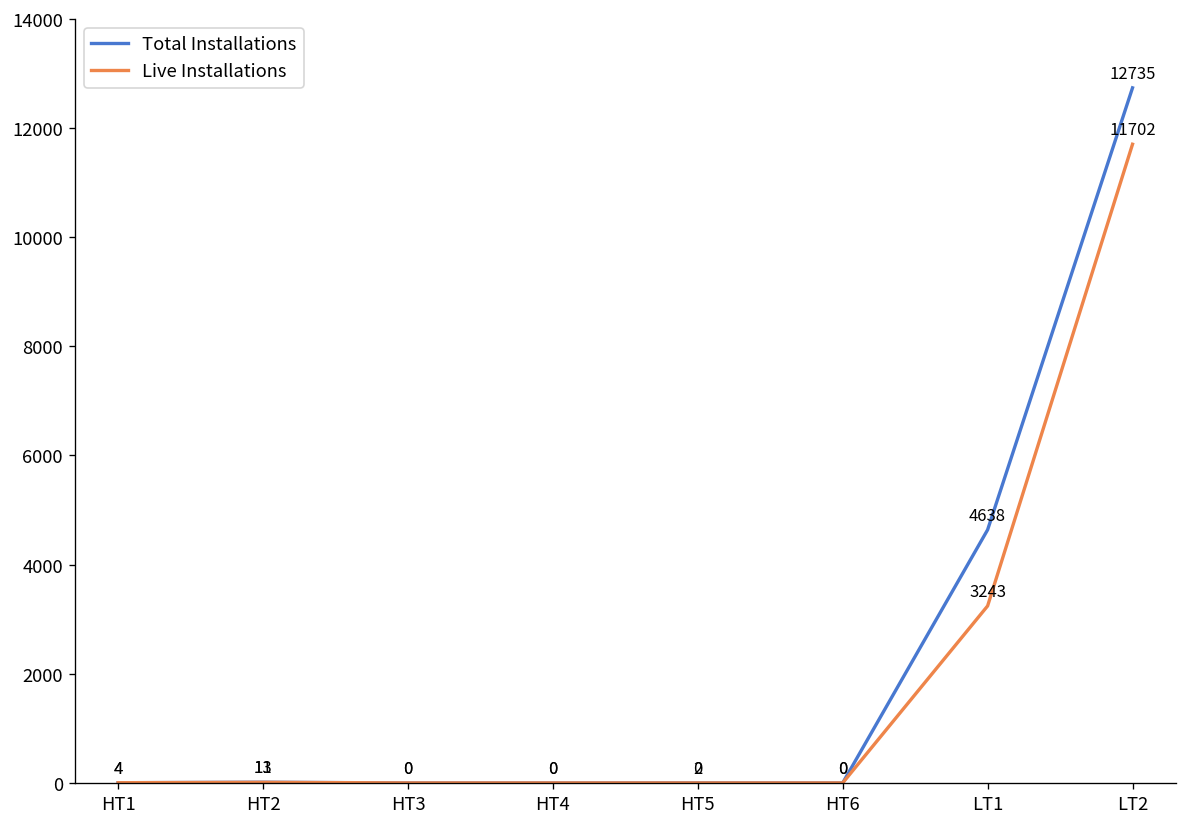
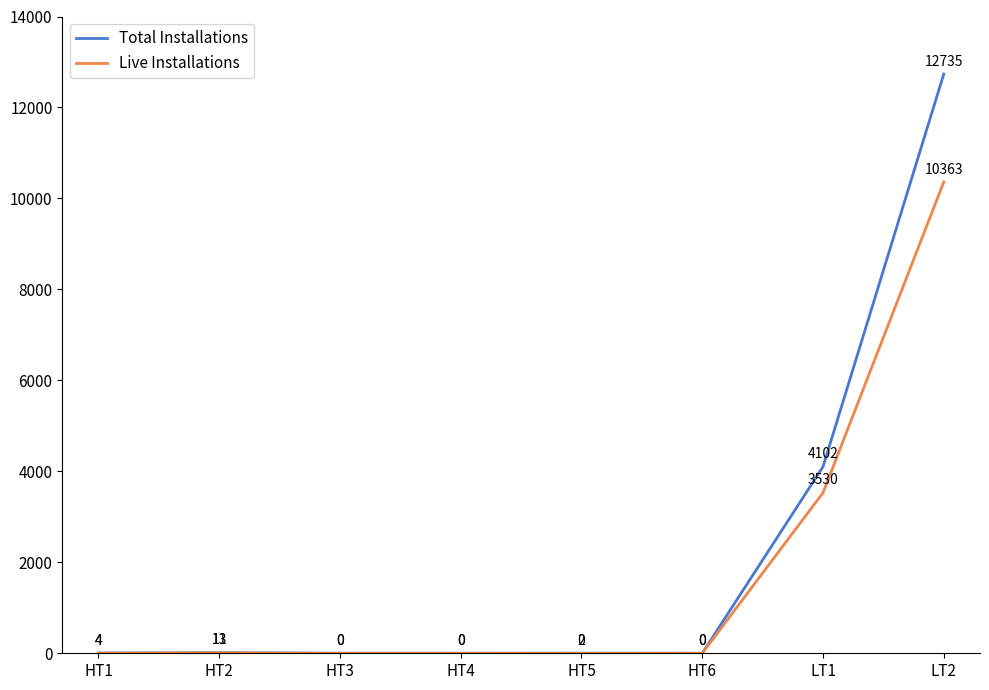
  {
    "Total Installations": {
-     "LT1": 4638,
+     "LT1": 4102,
      "LT2": 12735
    },
    "Live Installations": {
-     "LT1": 3243,
-     "LT2": 11702
+     "LT1": 3530,
+     "LT2": 10363
    }
  }
